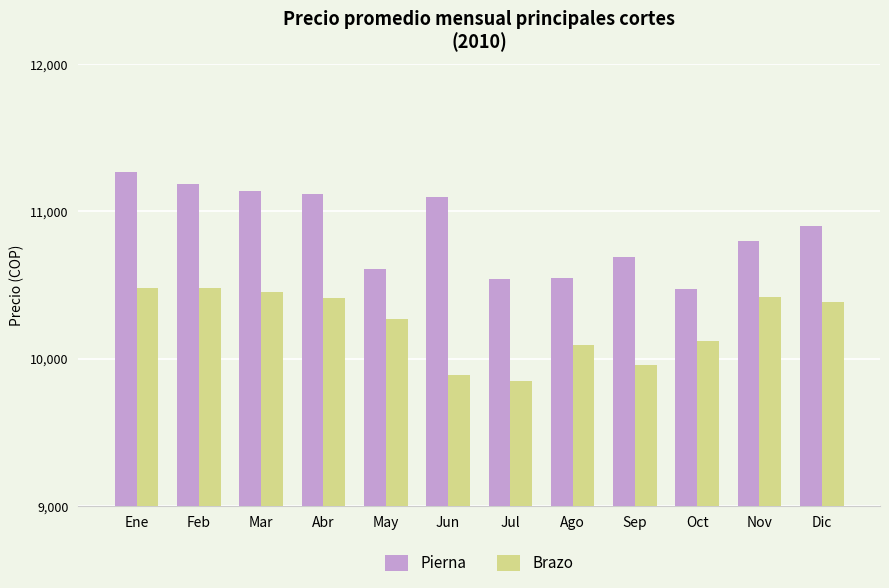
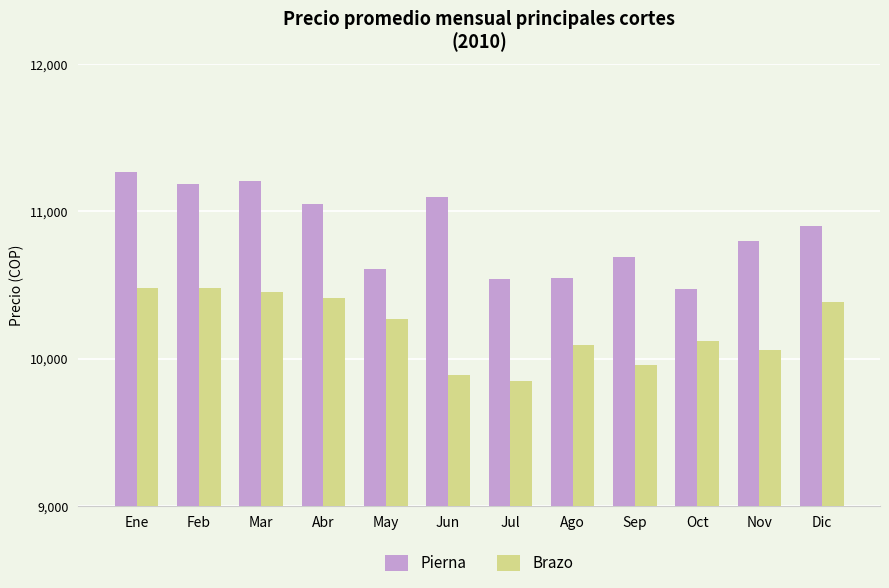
  {
    "Pierna": {
      "Ene": "11,270",
      "Feb": "11,190",
-     "Mar": "11,140",
-     "Abr": "11,120",
+     "Mar": "11,210",
+     "Abr": "11,050",
      "May": "10,610",
      "Jun": "11,100",
      "Jul": "10,540",
      "Ago": "10,550",
      "Sep": "10,690",
      "Oct": "10,470",
      "Nov": "10,800",
      "Dic": "10,900"
    },
    "Brazo": {
      "Ene": "10,480",
      "Feb": "10,480",
      "Mar": "10,450",
      "Abr": "10,410",
      "May": "10,270",
      "Jun": "9,890",
      "Jul": "9,850",
      "Ago": "10,090",
      "Sep": "9,960",
      "Oct": "10,120",
-     "Nov": "10,420",
+     "Nov": "10,060",
      "Dic": "10,380"
    }
  }
